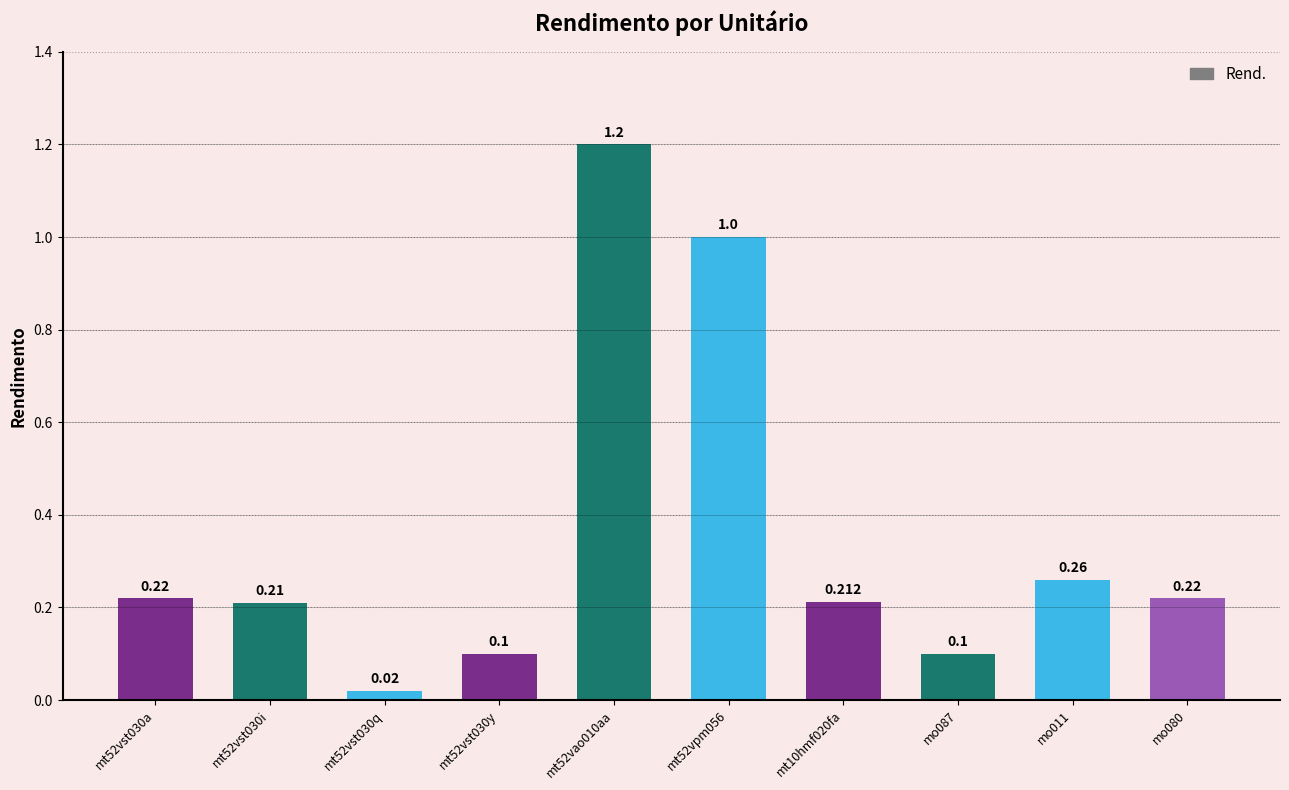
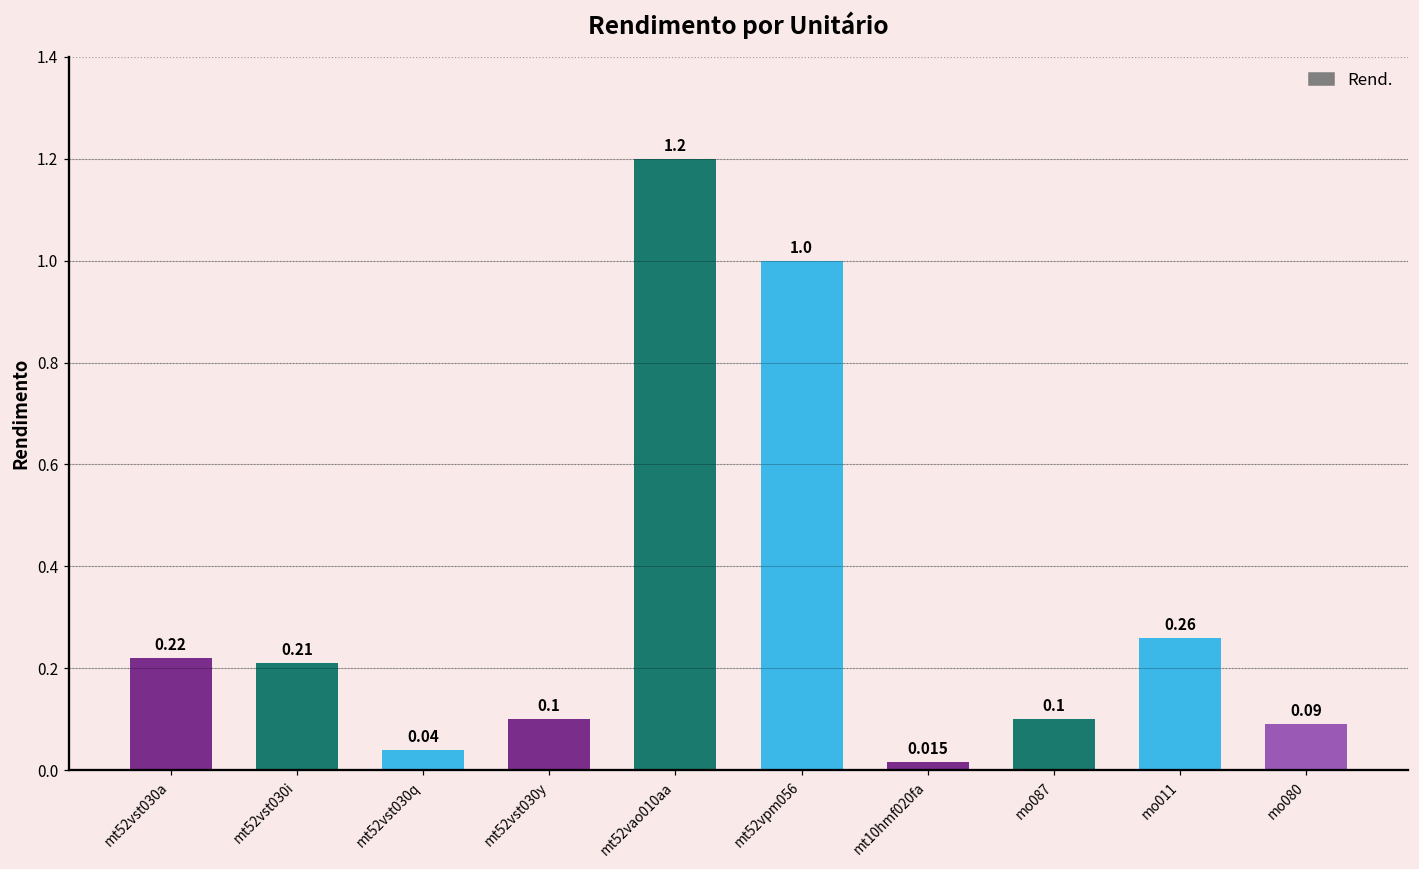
  {
    "mt52vst030a": 0.22,
    "mt52vst030i": 0.21,
-   "mt52vst030q": 0.02,
+   "mt52vst030q": 0.04,
    "mt52vst030y": 0.1,
    "mt52vao010aa": 1.2,
    "mt52vpm056": 1.0,
-   "mt10hmf020fa": 0.212,
+   "mt10hmf020fa": 0.015,
    "mo087": 0.1,
    "mo011": 0.26,
-   "mo080": 0.22
+   "mo080": 0.09
  }
